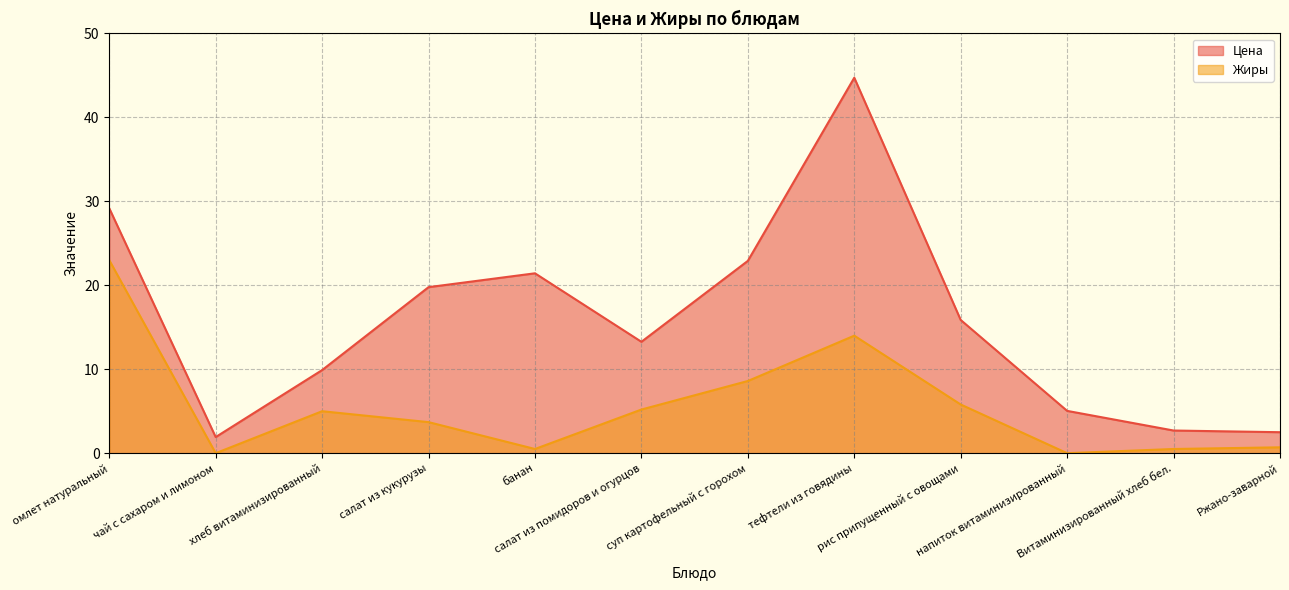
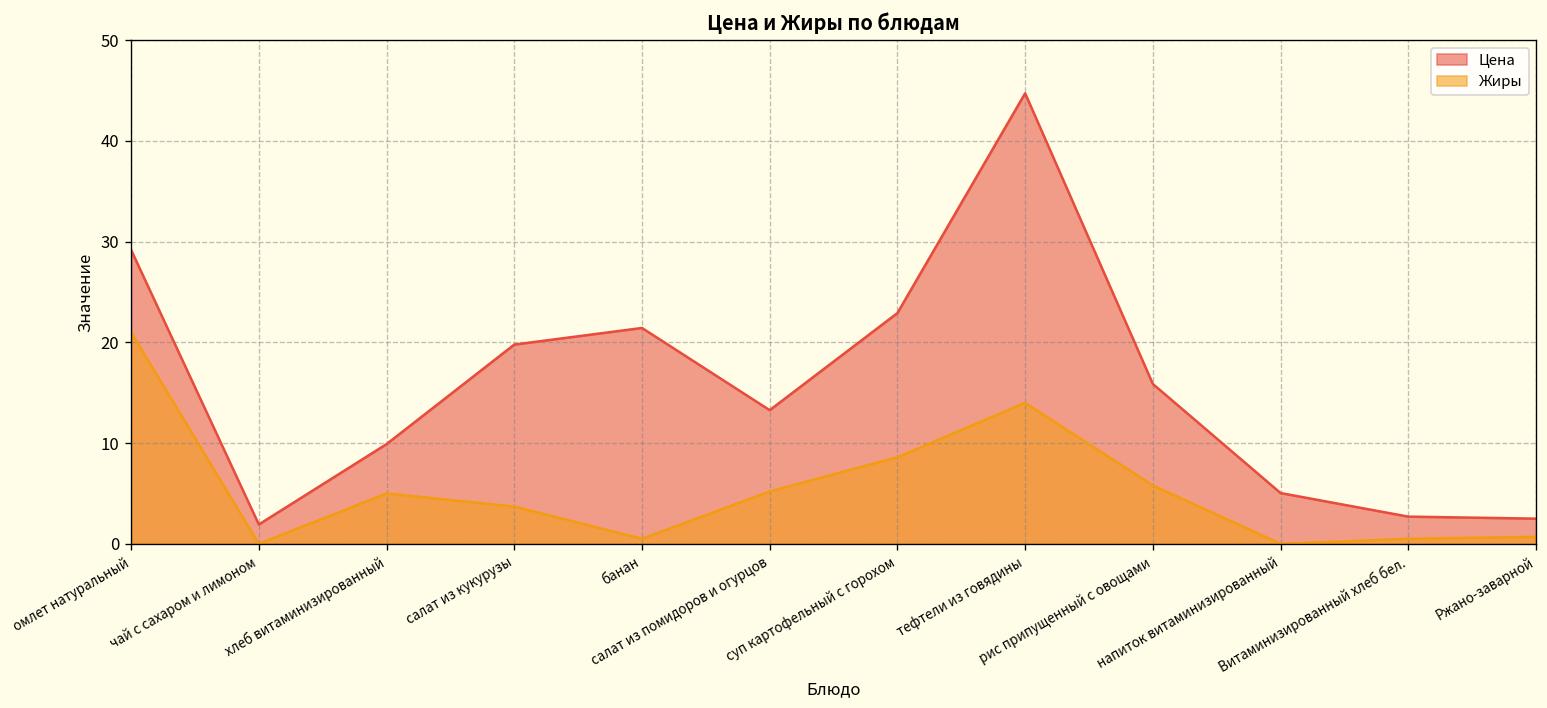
  {
    "Цена": {
      "омлет натуральный": 29,
      "чай с сахаром и лимоном": 2,
      "хлеб витаминизированный": 10,
      "салат из кукурузы": 20,
      "банан": 21,
      "салат из помидоров и огурцов": 13,
      "суп картофельный с горохом": 23,
      "тефтели из говядины": 45,
      "рис припущенный с овощами": 16,
      "напиток витаминизированный": 5,
      "Витаминизированный хлеб бел.": 3,
      "Ржано-заварной": 3
    },
    "Жиры": {
-     "омлет натуральный": 23,
+     "омлет натуральный": 21,
      "чай с сахаром и лимоном": 0,
      "хлеб витаминизированный": 5,
      "салат из кукурузы": 4,
      "банан": 1,
      "салат из помидоров и огурцов": 5,
      "суп картофельный с горохом": 9,
      "тефтели из говядины": 14,
      "рис припущенный с овощами": 6,
      "напиток витаминизированный": 0,
      "Витаминизированный хлеб бел.": 1,
      "Ржано-заварной": 1
    }
  }
